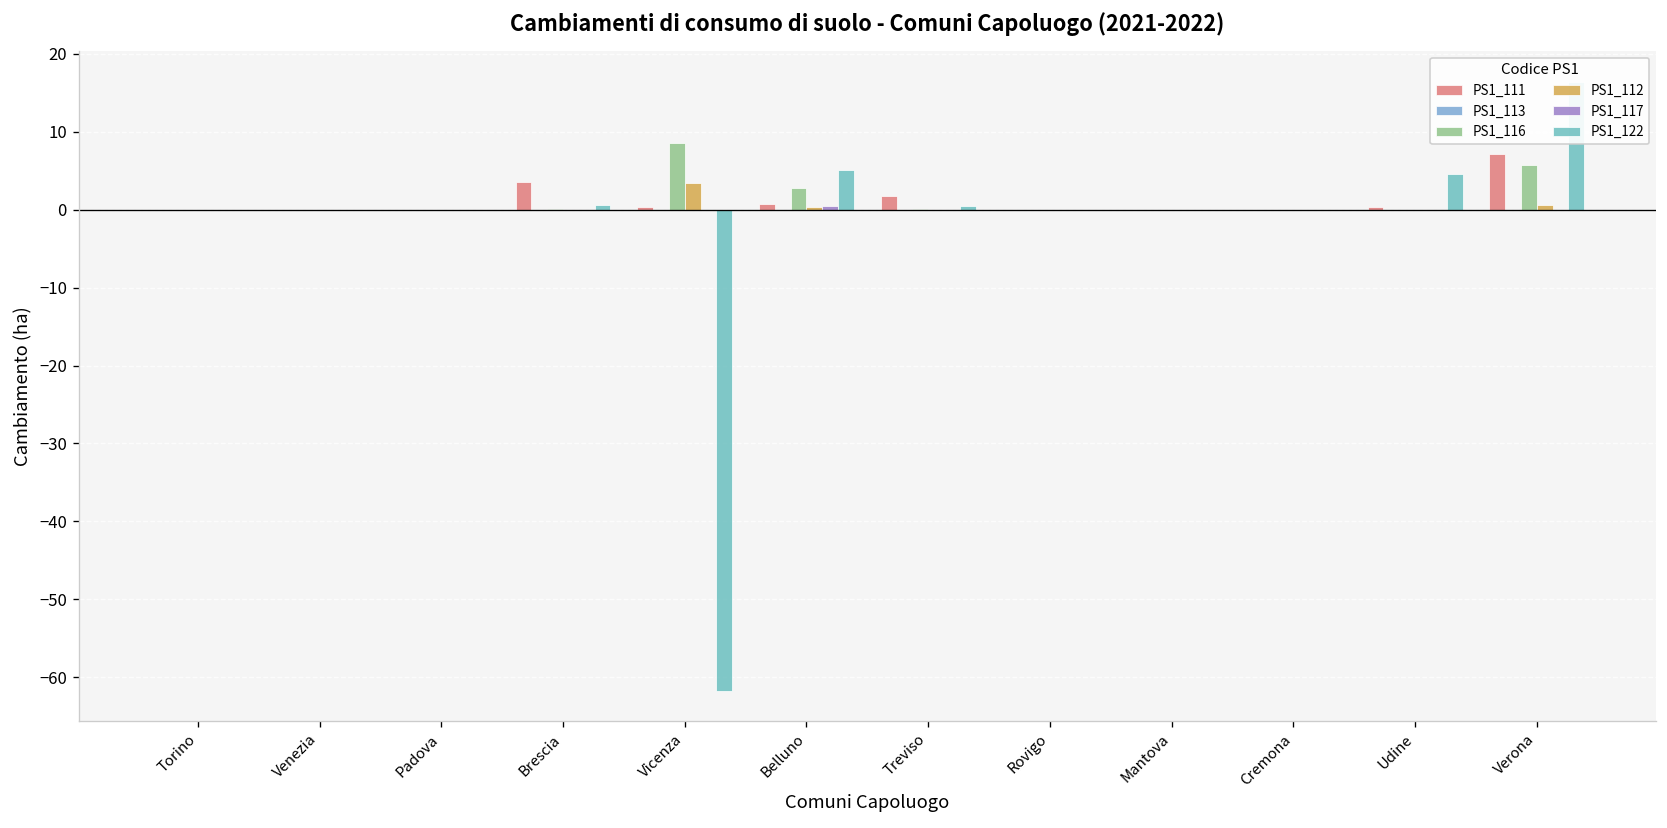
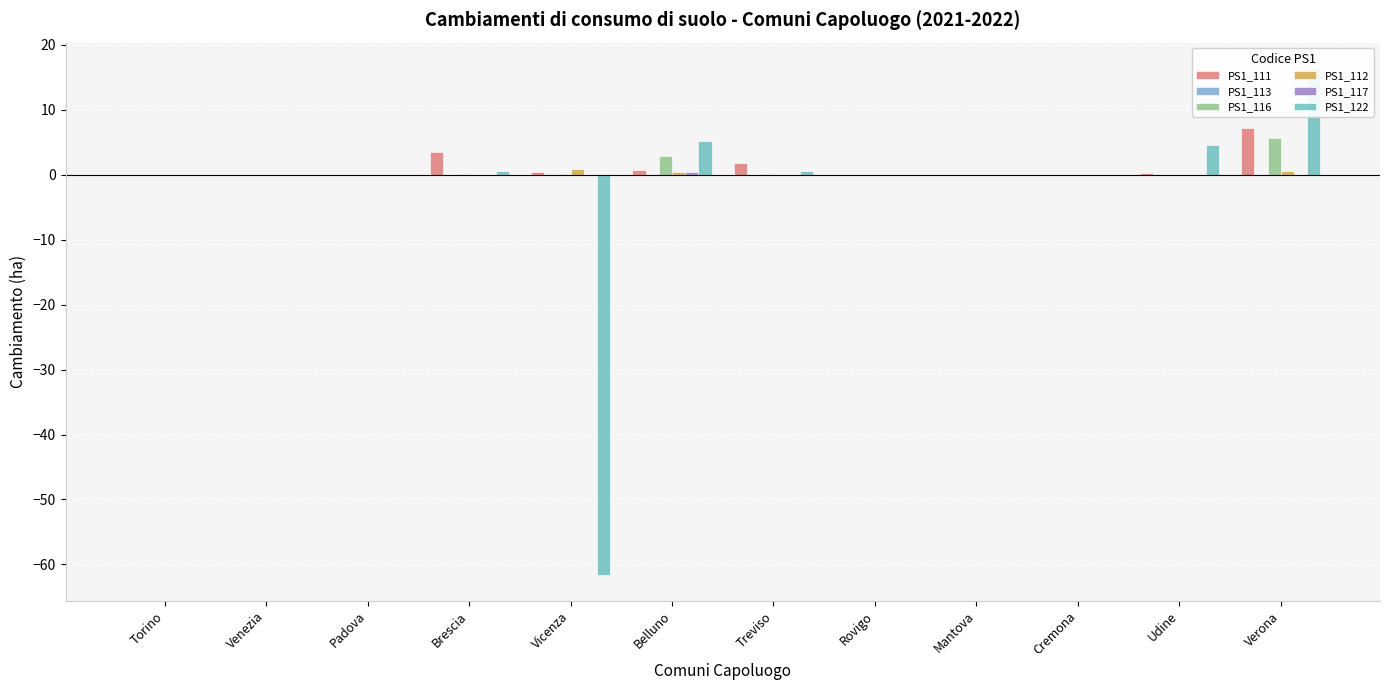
  {
    "PS1_111": {
      "Torino": 0,
      "Venezia": 0,
      "Padova": 0,
      "Brescia": 3,
      "Vicenza": 0,
      "Belluno": 1,
      "Treviso": 2,
      "Rovigo": 0,
      "Mantova": 0,
      "Cremona": 0,
      "Verona": 7
    },
    "PS1_116": {
      "Torino": 0,
      "Venezia": 0,
      "Padova": 0,
-     "Vicenza": 9,
+     "Vicenza": 0,
      "Belluno": 3,
      "Rovigo": 0,
      "Mantova": 0,
      "Cremona": 0,
      "Udine": 0,
      "Verona": 6
    },
    "PS1_112": {
      "Torino": 0,
      "Venezia": 0,
      "Padova": 0,
      "Brescia": 0,
-     "Vicenza": 3,
+     "Vicenza": 1,
      "Belluno": 0,
      "Treviso": 0,
      "Rovigo": 0,
      "Mantova": 0,
      "Cremona": 0,
      "Udine": 0,
      "Verona": 1
    }
  }
